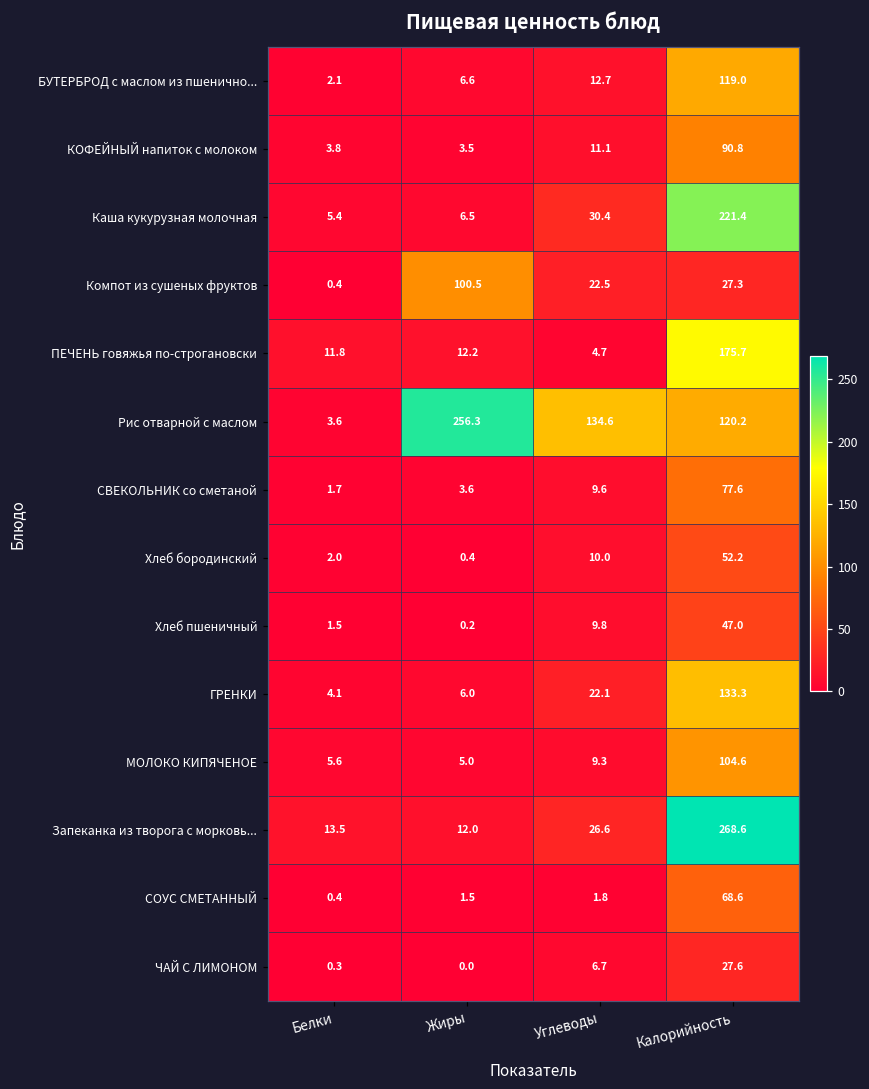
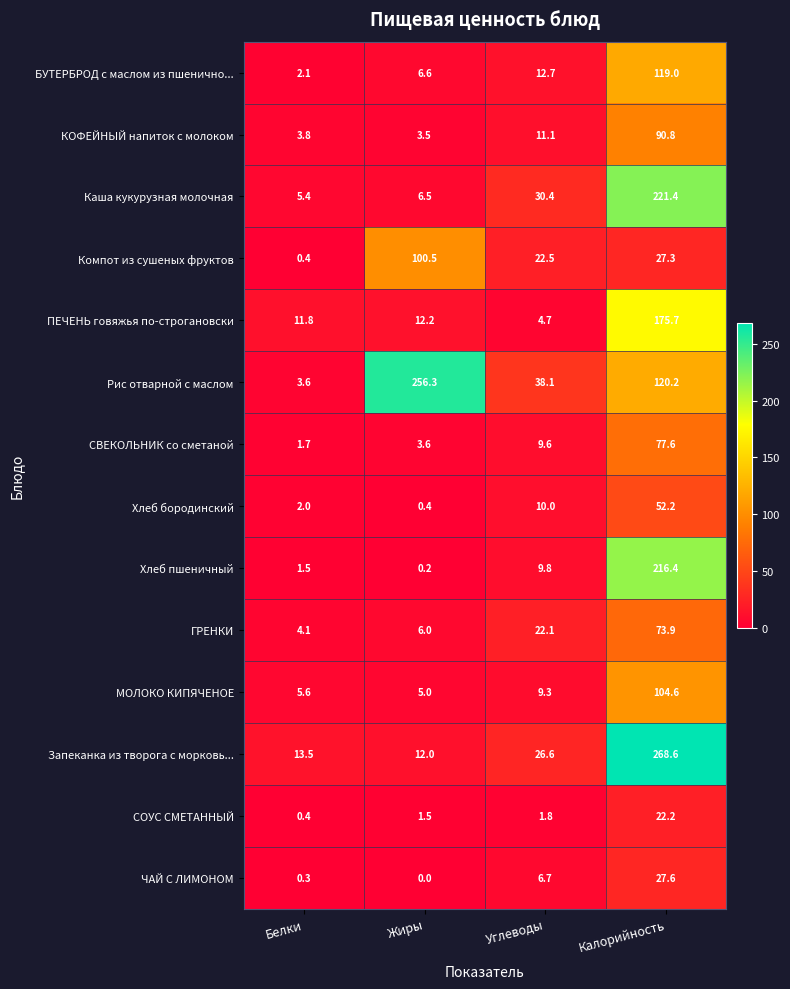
  {
    "БУТЕРБРОД с маслом из пшенично...": {
      "Белки": 2.1,
      "Жиры": 6.6,
      "Углеводы": 12.7,
      "Калорийность": 119.0
    },
    "КОФЕЙНЫЙ напиток с молоком": {
      "Белки": 3.8,
      "Жиры": 3.5,
      "Углеводы": 11.1,
      "Калорийность": 90.8
    },
    "Каша кукурузная молочная": {
      "Белки": 5.4,
      "Жиры": 6.5,
      "Углеводы": 30.4,
      "Калорийность": 221.4
    },
    "Компот из сушеных фруктов": {
      "Белки": 0.4,
      "Жиры": 100.5,
      "Углеводы": 22.5,
      "Калорийность": 27.3
    },
    "ПЕЧЕНЬ говяжья по-строгановски": {
      "Белки": 11.8,
      "Жиры": 12.2,
      "Углеводы": 4.7,
      "Калорийность": 175.7
    },
    "Рис отварной с маслом": {
      "Белки": 3.6,
      "Жиры": 256.3,
-     "Углеводы": 134.6,
+     "Углеводы": 38.1,
      "Калорийность": 120.2
    },
    "СВЕКОЛЬНИК со сметаной": {
      "Белки": 1.7,
      "Жиры": 3.6,
      "Углеводы": 9.6,
      "Калорийность": 77.6
    },
    "Хлеб бородинский": {
      "Белки": 2.0,
      "Жиры": 0.4,
      "Углеводы": 10.0,
      "Калорийность": 52.2
    },
    "Хлеб пшеничный": {
      "Белки": 1.5,
      "Жиры": 0.2,
      "Углеводы": 9.8,
-     "Калорийность": 47.0
+     "Калорийность": 216.4
    },
    "ГРЕНКИ": {
      "Белки": 4.1,
      "Жиры": 6.0,
      "Углеводы": 22.1,
-     "Калорийность": 133.3
+     "Калорийность": 73.9
    },
    "МОЛОКО КИПЯЧЕНОЕ": {
      "Белки": 5.6,
      "Жиры": 5.0,
      "Углеводы": 9.3,
      "Калорийность": 104.6
    },
    "Запеканка из творога с морковь...": {
      "Белки": 13.5,
      "Жиры": 12.0,
      "Углеводы": 26.6,
      "Калорийность": 268.6
    },
    "СОУС СМЕТАННЫЙ": {
      "Белки": 0.4,
      "Жиры": 1.5,
      "Углеводы": 1.8,
-     "Калорийность": 68.6
+     "Калорийность": 22.2
    },
    "ЧАЙ С ЛИМОНОМ": {
      "Белки": 0.3,
      "Жиры": 0.0,
      "Углеводы": 6.7,
      "Калорийность": 27.6
    }
  }
